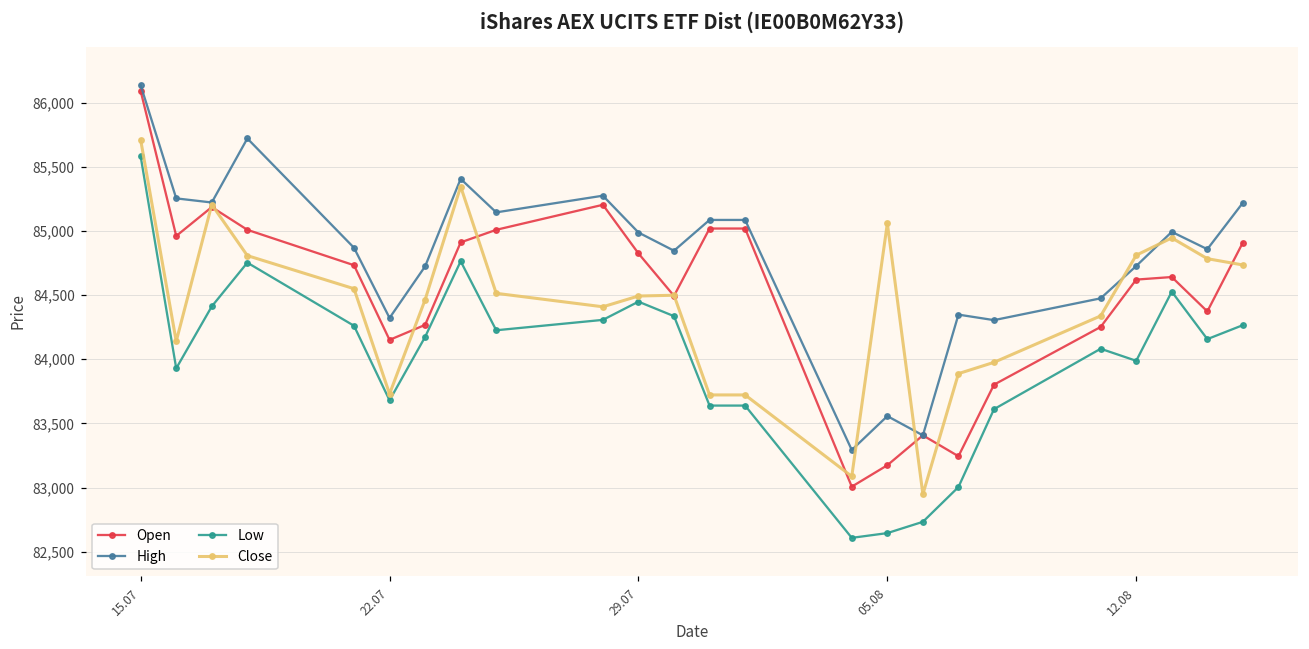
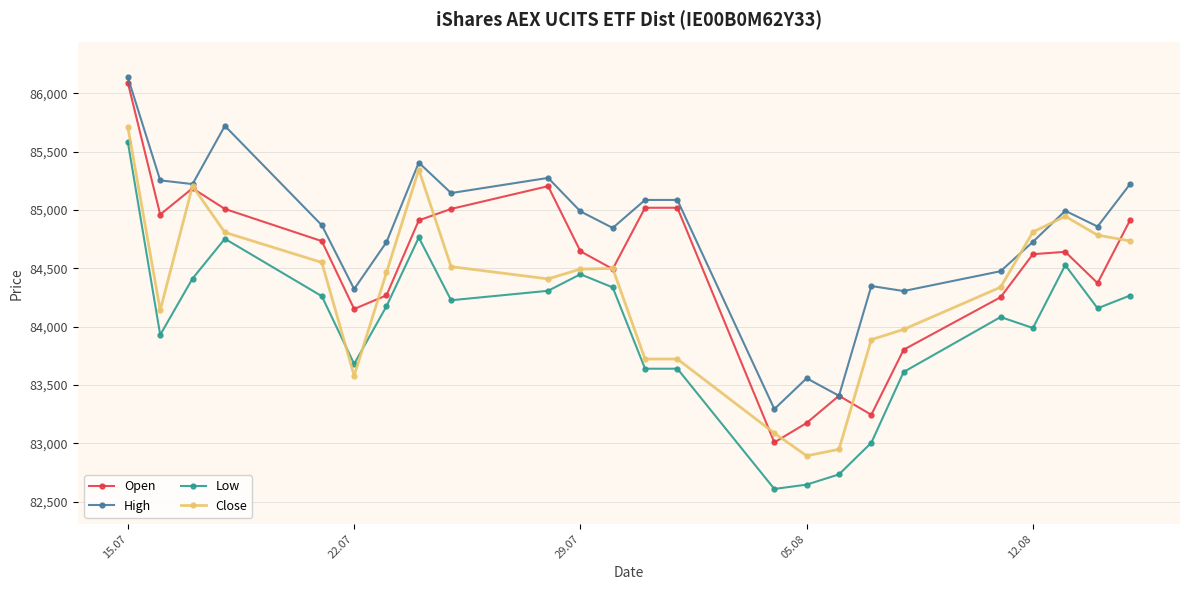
  {
    "Open": {
      "15.07": "86,090",
      "22.07": "84,150",
-     "29.07": "84,830",
+     "29.07": "84,650",
      "05.08": "83,170",
      "12.08": "84,620"
    },
    "Close": {
      "15.07": "85,710",
-     "22.07": "83,730",
+     "22.07": "83,580",
      "29.07": "84,490",
-     "05.08": "85,060",
+     "05.08": "82,890",
      "12.08": "84,810"
    }
  }
